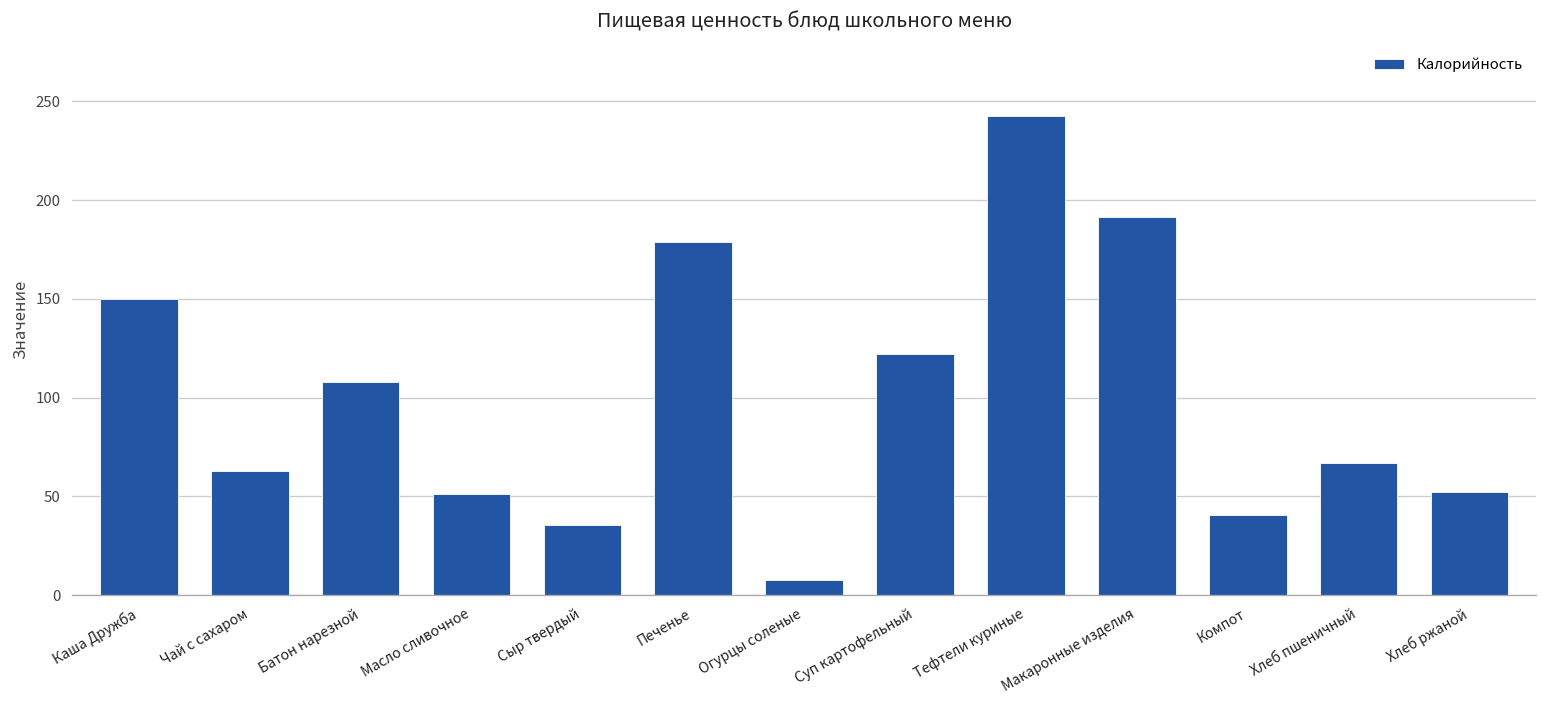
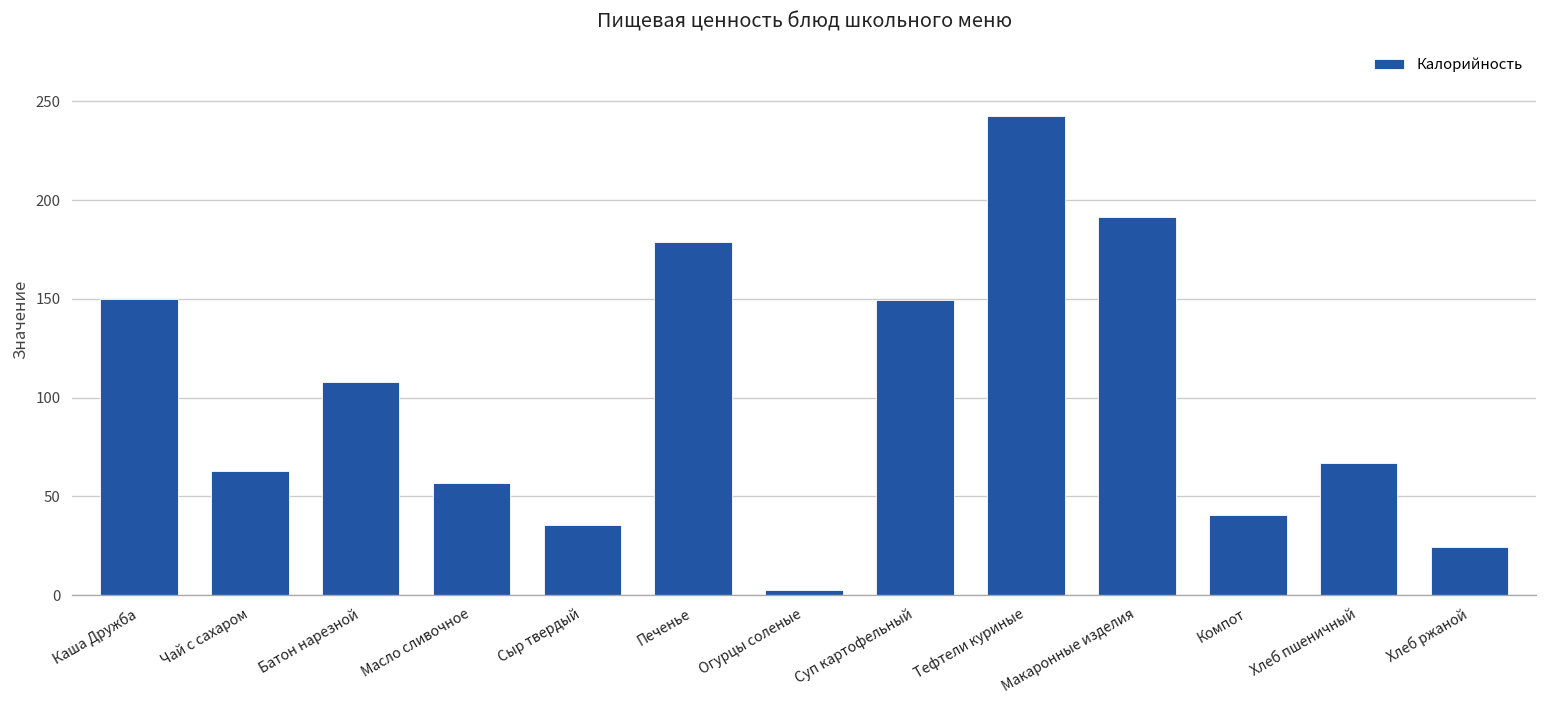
  {
    "Каша Дружба": 150,
    "Чай с сахаром": 63,
    "Батон нарезной": 108,
-   "Масло сливочное": 51,
+   "Масло сливочное": 57,
    "Сыр твердый": 36,
    "Печенье": 179,
-   "Огурцы соленые": 8,
-   "Суп картофельный": 122,
+   "Огурцы соленые": 3,
+   "Суп картофельный": 149,
    "Тефтели куриные": 242,
    "Макаронные изделия": 191,
    "Компот": 40,
    "Хлеб пшеничный": 67,
-   "Хлеб ржаной": 52
+   "Хлеб ржаной": 24
  }
